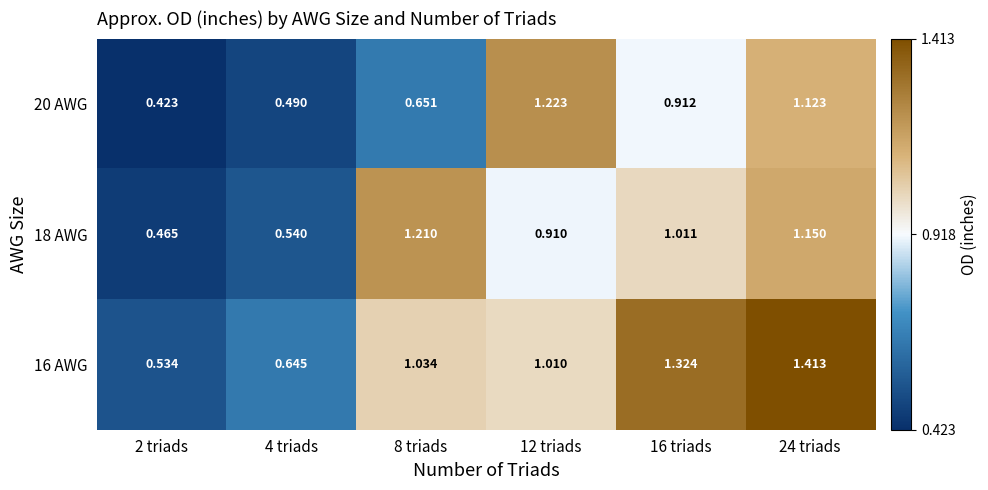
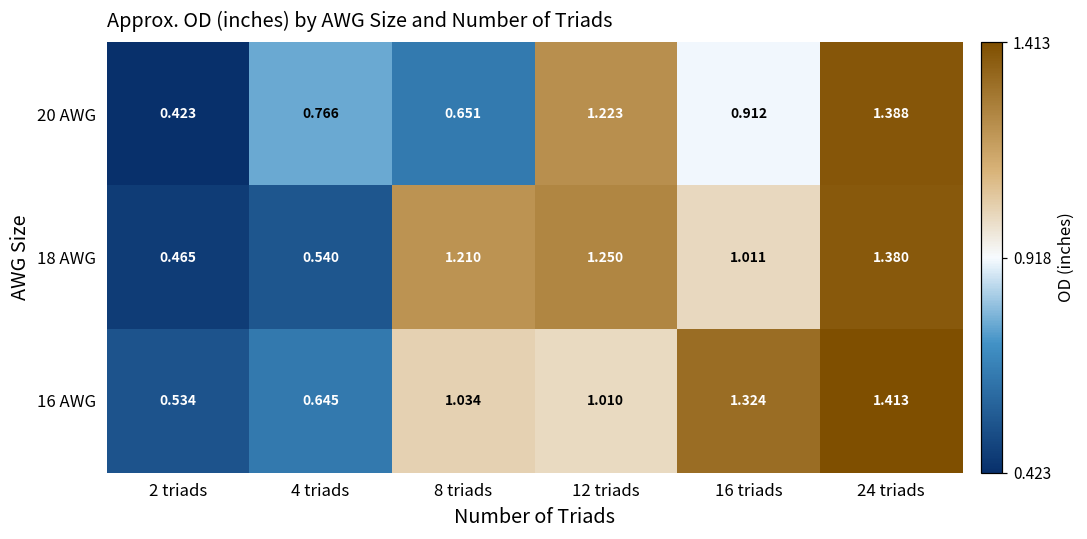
  {
    "20 AWG": {
      "2 triads": 0.423,
-     "4 triads": 0.490,
+     "4 triads": 0.766,
      "8 triads": 0.651,
      "12 triads": 1.223,
      "16 triads": 0.912,
-     "24 triads": 1.123
+     "24 triads": 1.388
    },
    "18 AWG": {
      "2 triads": 0.465,
      "4 triads": 0.540,
      "8 triads": 1.210,
-     "12 triads": 0.910,
+     "12 triads": 1.250,
      "16 triads": 1.011,
-     "24 triads": 1.150
+     "24 triads": 1.380
    },
    "16 AWG": {
      "2 triads": 0.534,
      "4 triads": 0.645,
      "8 triads": 1.034,
      "12 triads": 1.010,
      "16 triads": 1.324,
      "24 triads": 1.413
    }
  }
